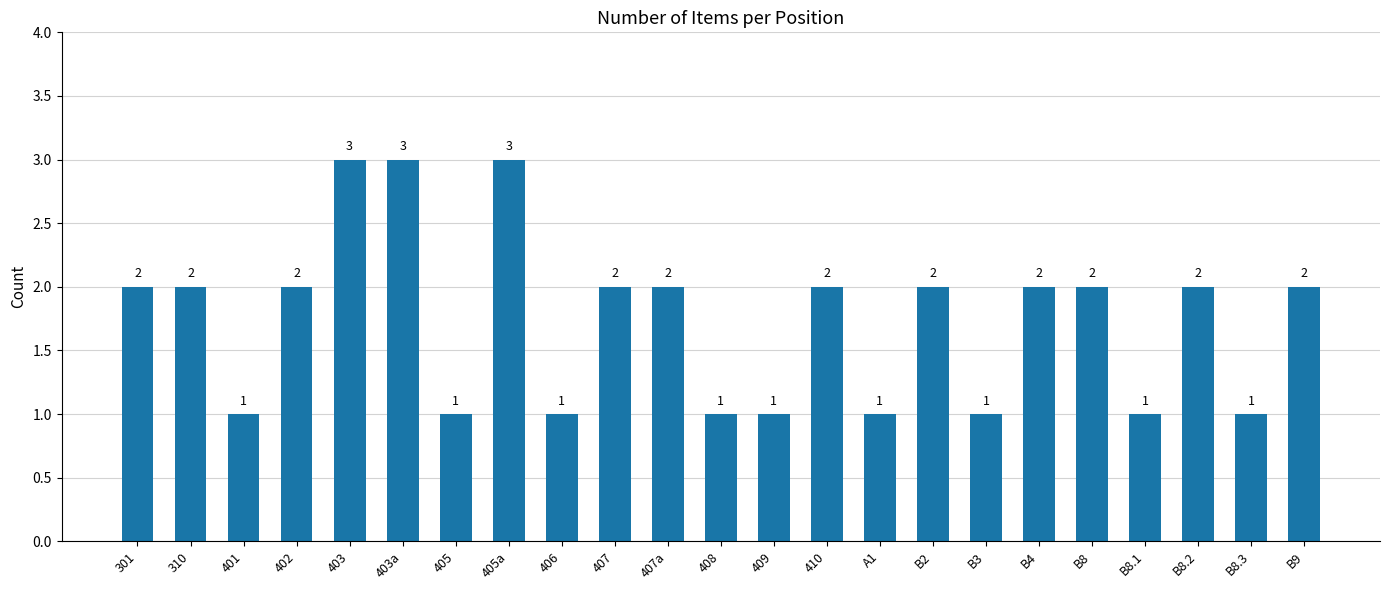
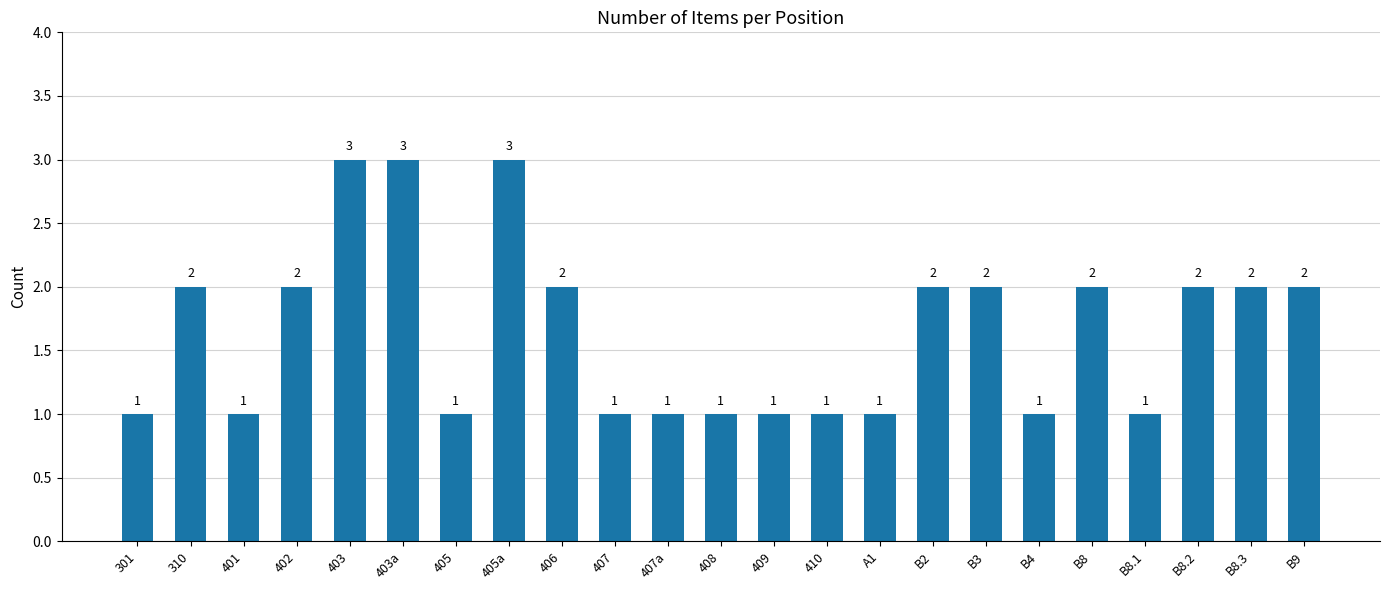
  {
-   "301": 2,
+   "301": 1,
    "310": 2,
    "401": 1,
    "402": 2,
    "403": 3,
    "403a": 3,
    "405": 1,
    "405a": 3,
-   "406": 1,
-   "407": 2,
-   "407a": 2,
+   "406": 2,
+   "407": 1,
+   "407a": 1,
    "408": 1,
    "409": 1,
-   "410": 2,
+   "410": 1,
    "A1": 1,
    "B2": 2,
-   "B3": 1,
-   "B4": 2,
+   "B3": 2,
+   "B4": 1,
    "B8": 2,
    "B8.1": 1,
    "B8.2": 2,
-   "B8.3": 1,
+   "B8.3": 2,
    "B9": 2
  }
